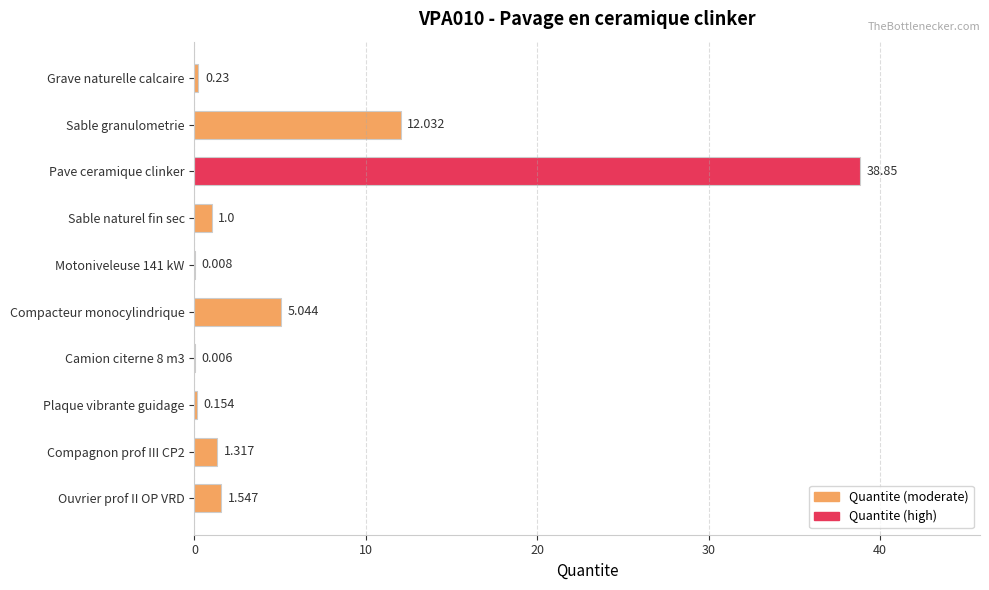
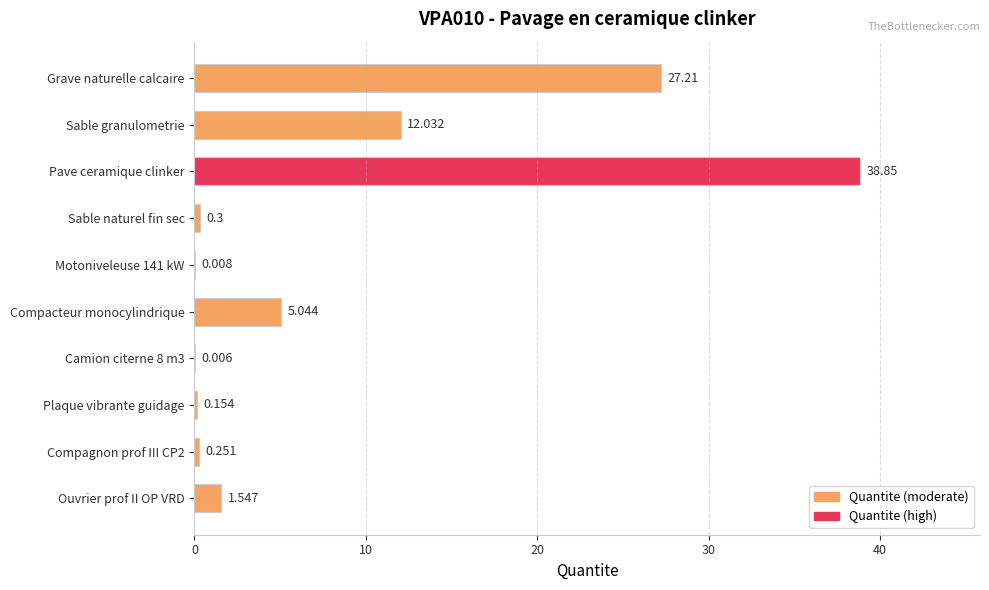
  {
-   "Grave naturelle calcaire": 0.23,
+   "Grave naturelle calcaire": 27.21,
    "Sable granulometrie": 12.032,
    "Pave ceramique clinker": 38.85,
-   "Sable naturel fin sec": 1.0,
+   "Sable naturel fin sec": 0.3,
    "Motoniveleuse 141 kW": 0.008,
    "Compacteur monocylindrique": 5.044,
    "Camion citerne 8 m3": 0.006,
    "Plaque vibrante guidage": 0.154,
-   "Compagnon prof III CP2": 1.317,
+   "Compagnon prof III CP2": 0.251,
    "Ouvrier prof II OP VRD": 1.547
  }
